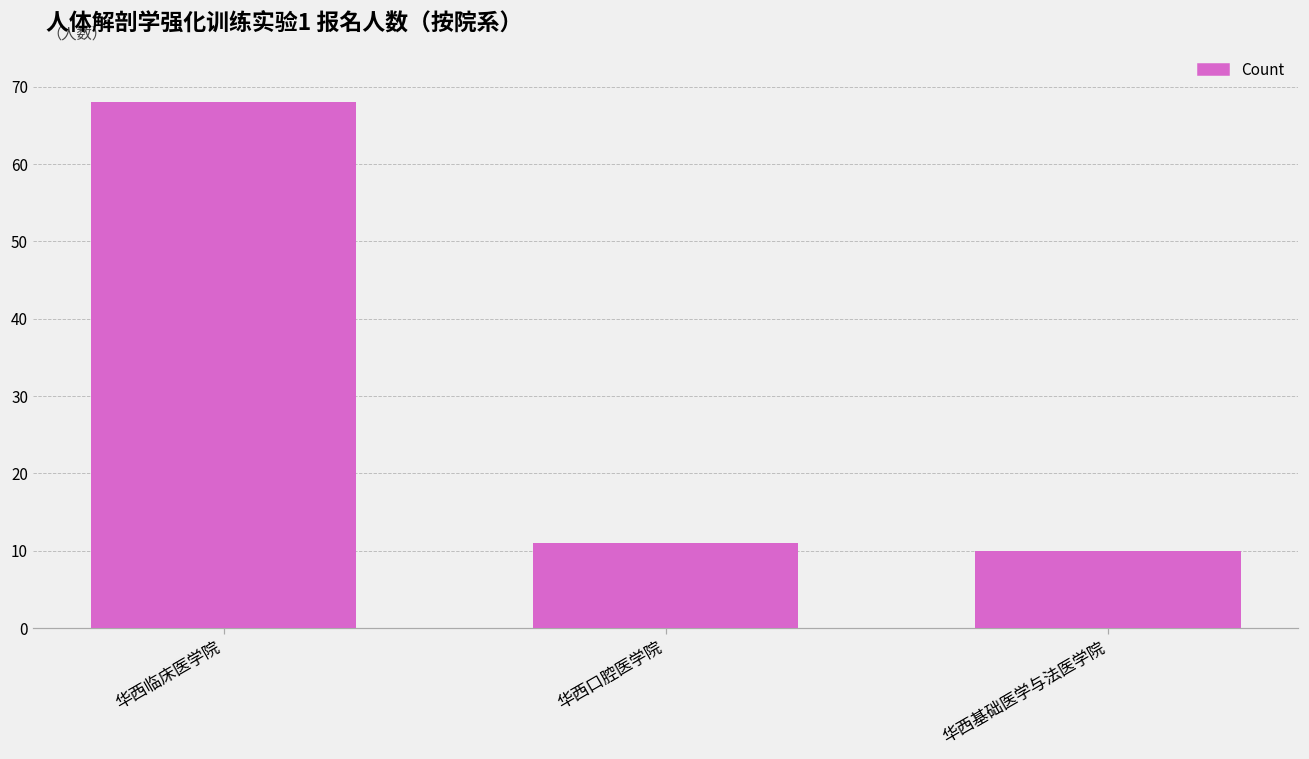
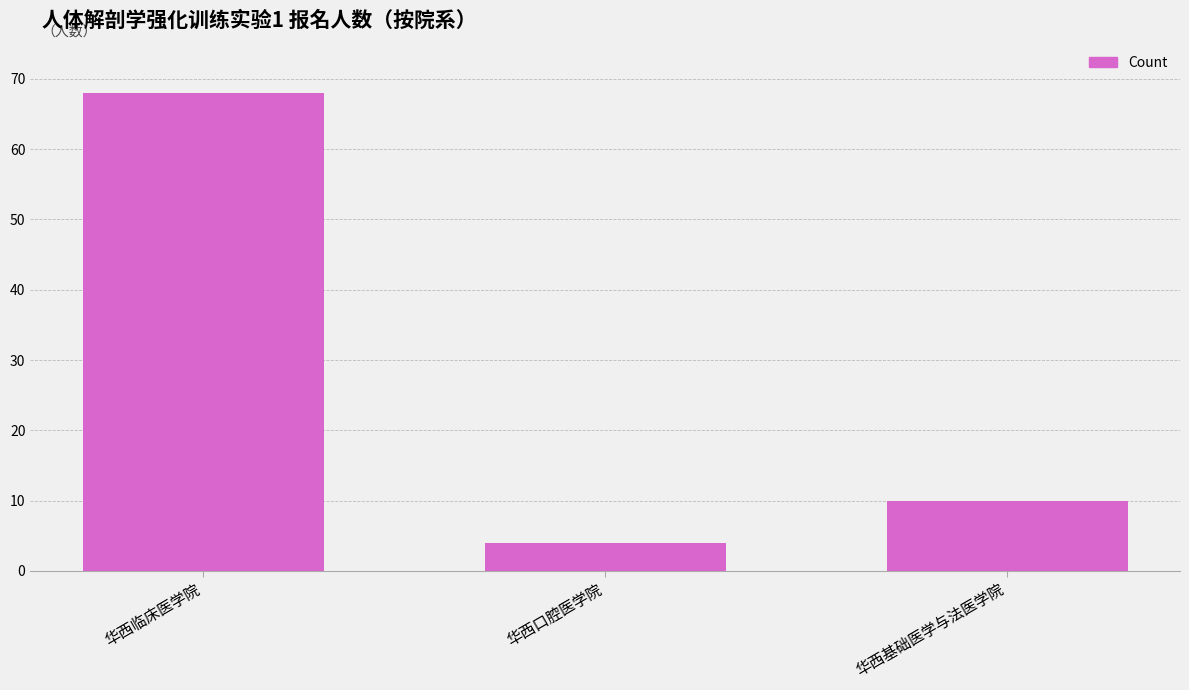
  {
    "华西临床医学院": 68,
-   "华西口腔医学院": 11,
+   "华西口腔医学院": 4,
    "华西基础医学与法医学院": 10
  }
